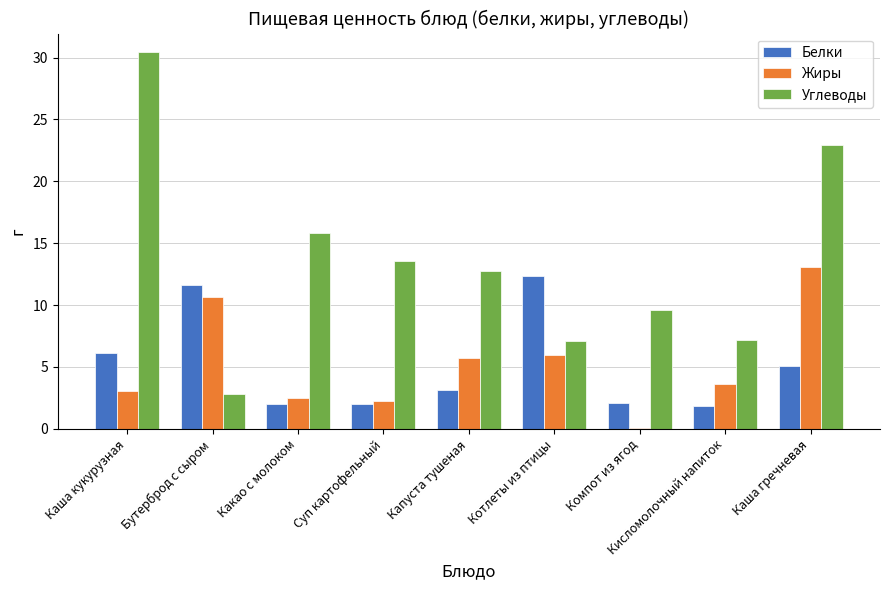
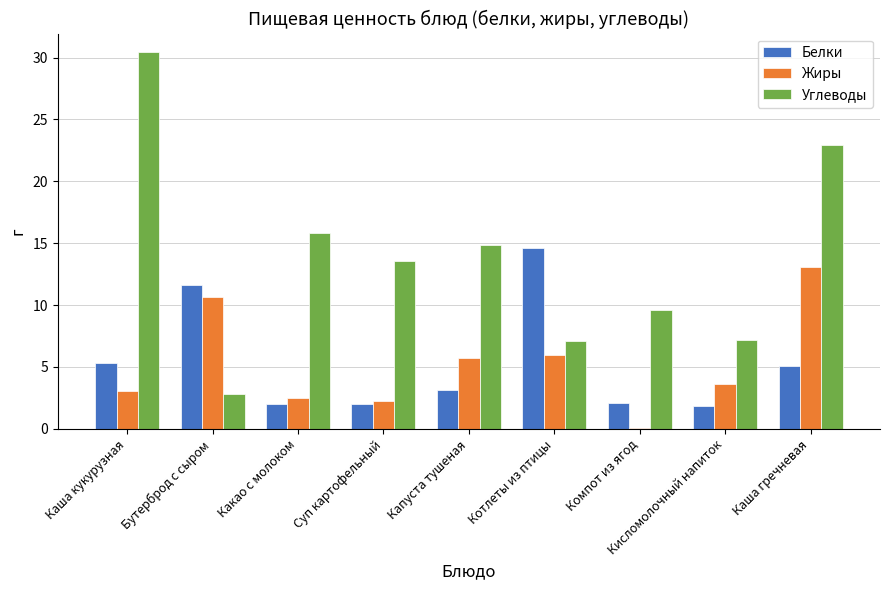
  {
    "Белки": {
-     "Каша кукурузная": 6.1,
+     "Каша кукурузная": 5.4,
      "Бутерброд с сыром": 11.6,
      "Какао с молоком": 2.0,
      "Суп картофельный": 2.0,
      "Капуста тушеная": 3.2,
-     "Котлеты из птицы": 12.3,
+     "Котлеты из птицы": 14.7,
      "Компот из ягод": 2.1,
      "Кисломолочный напиток": 1.9,
      "Каша гречневая": 5.1
    },
    "Жиры": {
      "Каша кукурузная": 3.1,
      "Бутерброд с сыром": 10.7,
      "Какао с молоком": 2.5,
      "Суп картофельный": 2.2,
      "Капуста тушеная": 5.7,
      "Котлеты из птицы": 5.9,
      "Кисломолочный напиток": 3.6,
      "Каша гречневая": 13.1
    },
    "Углеводы": {
      "Каша кукурузная": 30.4,
      "Бутерброд с сыром": 2.8,
      "Какао с молоком": 15.8,
      "Суп картофельный": 13.6,
-     "Капуста тушеная": 12.8,
+     "Капуста тушеная": 14.8,
      "Котлеты из птицы": 7.1,
      "Компот из ягод": 9.6,
      "Кисломолочный напиток": 7.2,
      "Каша гречневая": 22.9
    }
  }
